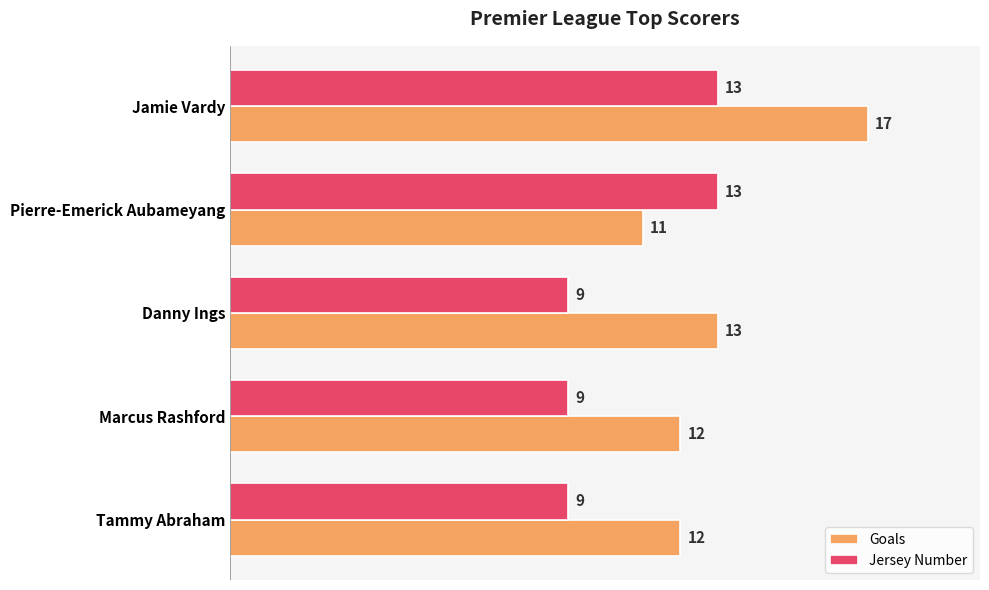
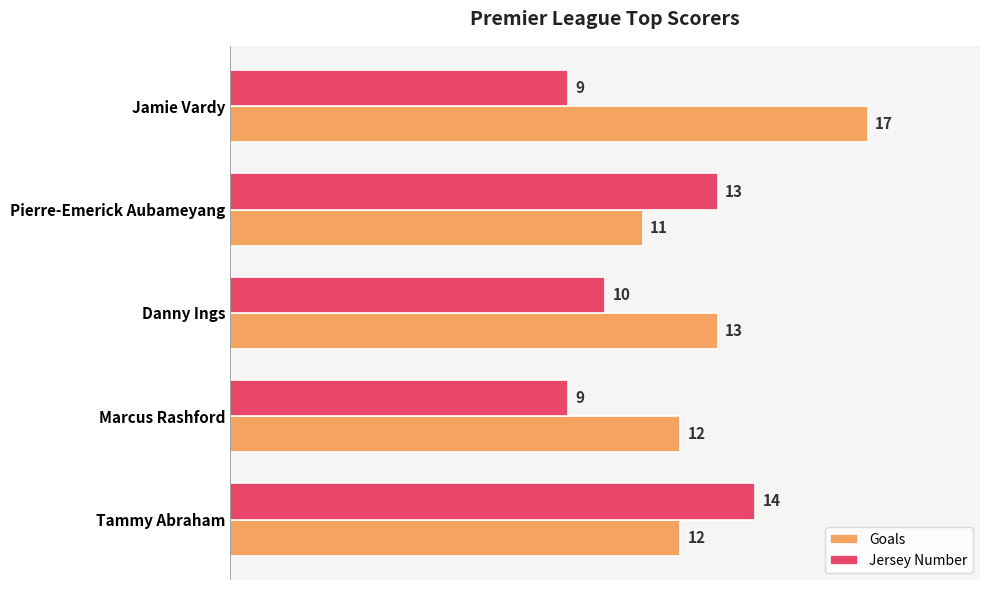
  {
    "Goals": {
      "Jamie Vardy": 17,
      "Pierre-Emerick Aubameyang": 11,
      "Danny Ings": 13,
      "Marcus Rashford": 12,
      "Tammy Abraham": 12
    },
    "Jersey Number": {
-     "Jamie Vardy": 13,
+     "Jamie Vardy": 9,
      "Pierre-Emerick Aubameyang": 13,
-     "Danny Ings": 9,
+     "Danny Ings": 10,
      "Marcus Rashford": 9,
-     "Tammy Abraham": 9
+     "Tammy Abraham": 14
    }
  }
